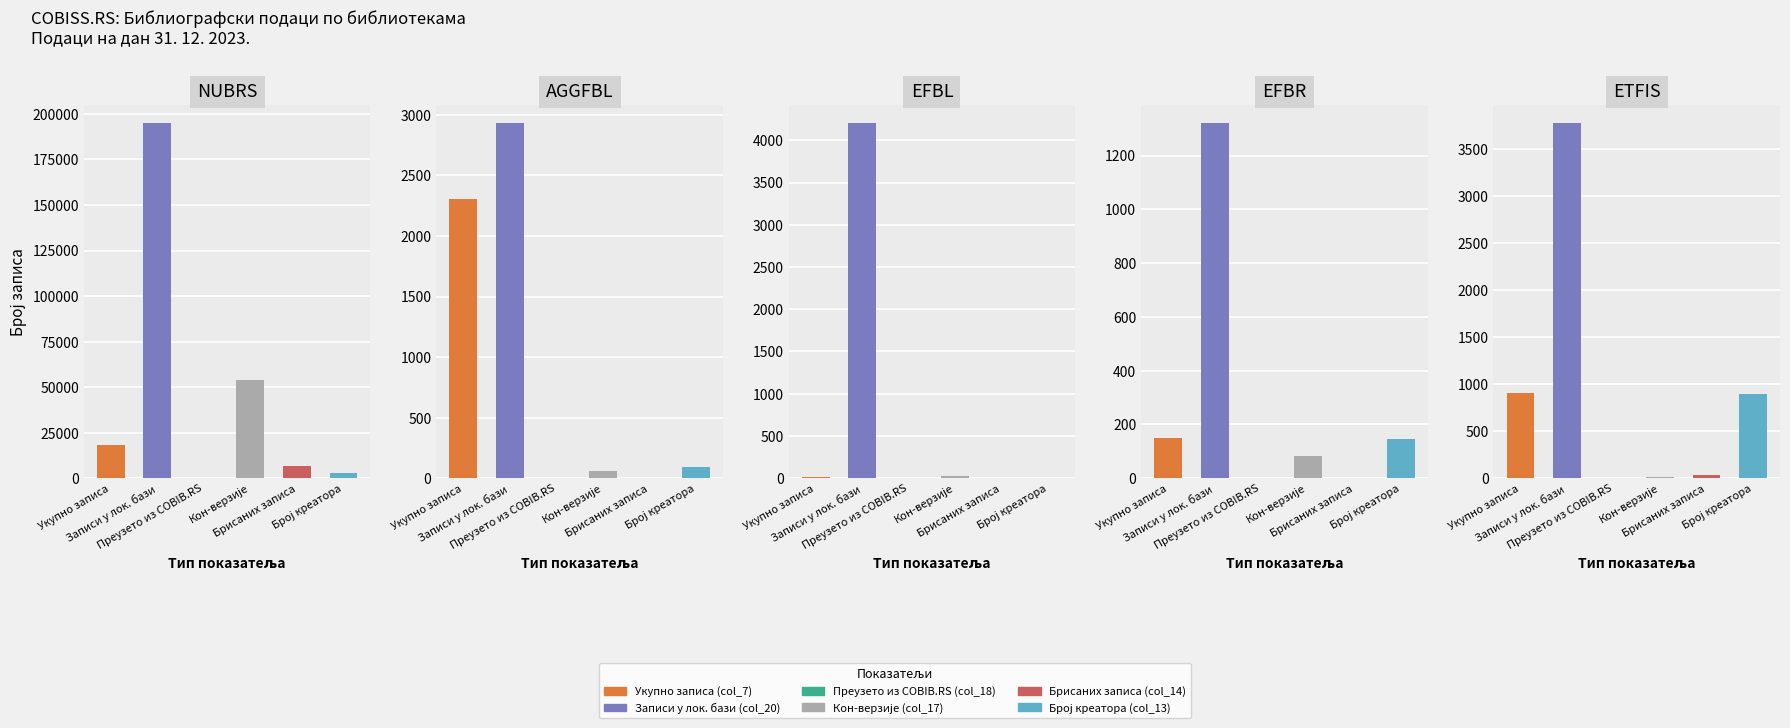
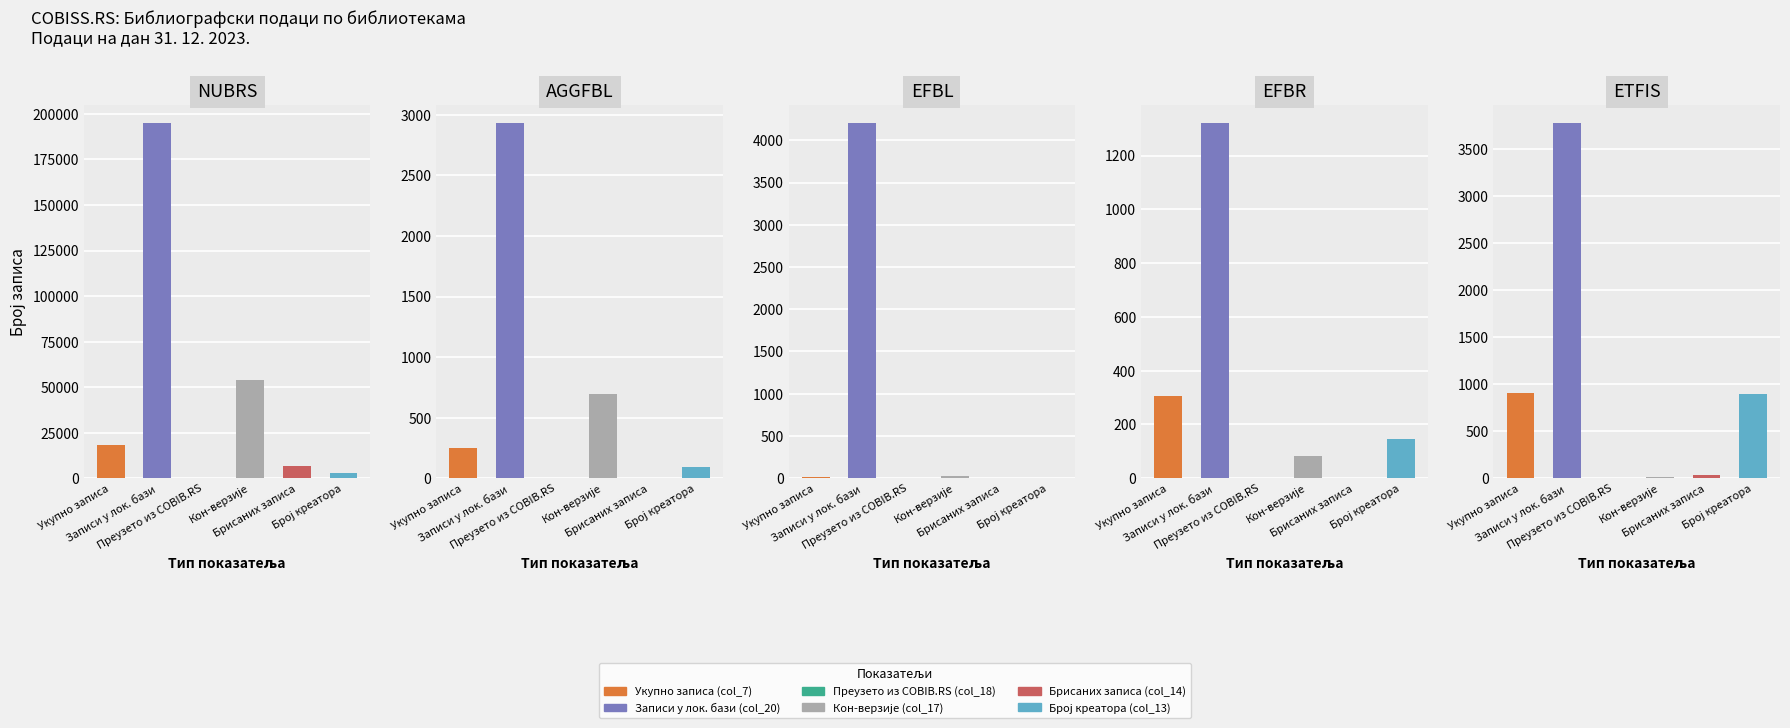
  {
    "NUBRS": {
      "Укупно записа": 18000,
      "Записи у лок. бази": 195000,
      "Кон-верзије": 54000,
      "Брисаних записа": 7000,
      "Број креатора": 3000
    },
    "AGGFBL": {
-     "Укупно записа": 2310,
+     "Укупно записа": 250,
      "Записи у лок. бази": 2930,
-     "Кон-верзије": 60,
+     "Кон-верзије": 700,
      "Брисаних записа": 0,
      "Број креатора": 90
    },
    "EFBL": {
      "Записи у лок. бази": 4200,
      "Преузето из COBIB.RS": 0,
      "Брисаних записа": 0
    },
    "EFBR": {
-     "Укупно записа": 150,
+     "Укупно записа": 300,
      "Записи у лок. бази": 1320,
      "Преузето из COBIB.RS": 0,
      "Кон-верзије": 80,
      "Брисаних записа": 0,
      "Број креатора": 150
    },
    "ETFIS": {
      "Укупно записа": 900,
      "Записи у лок. бази": 3800,
      "Преузето из COBIB.RS": 0,
      "Брисаних записа": 0,
      "Број креатора": 900
    }
  }
